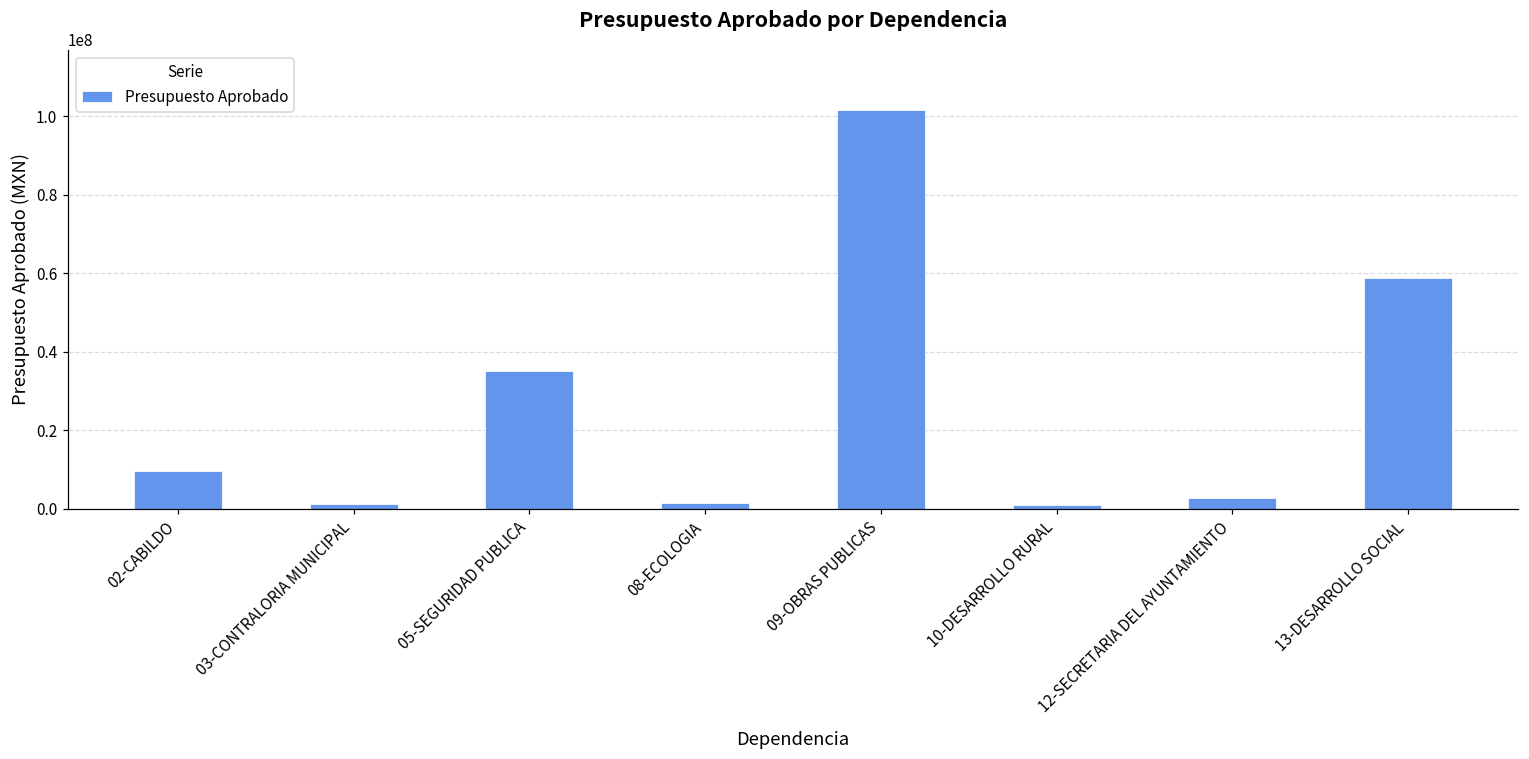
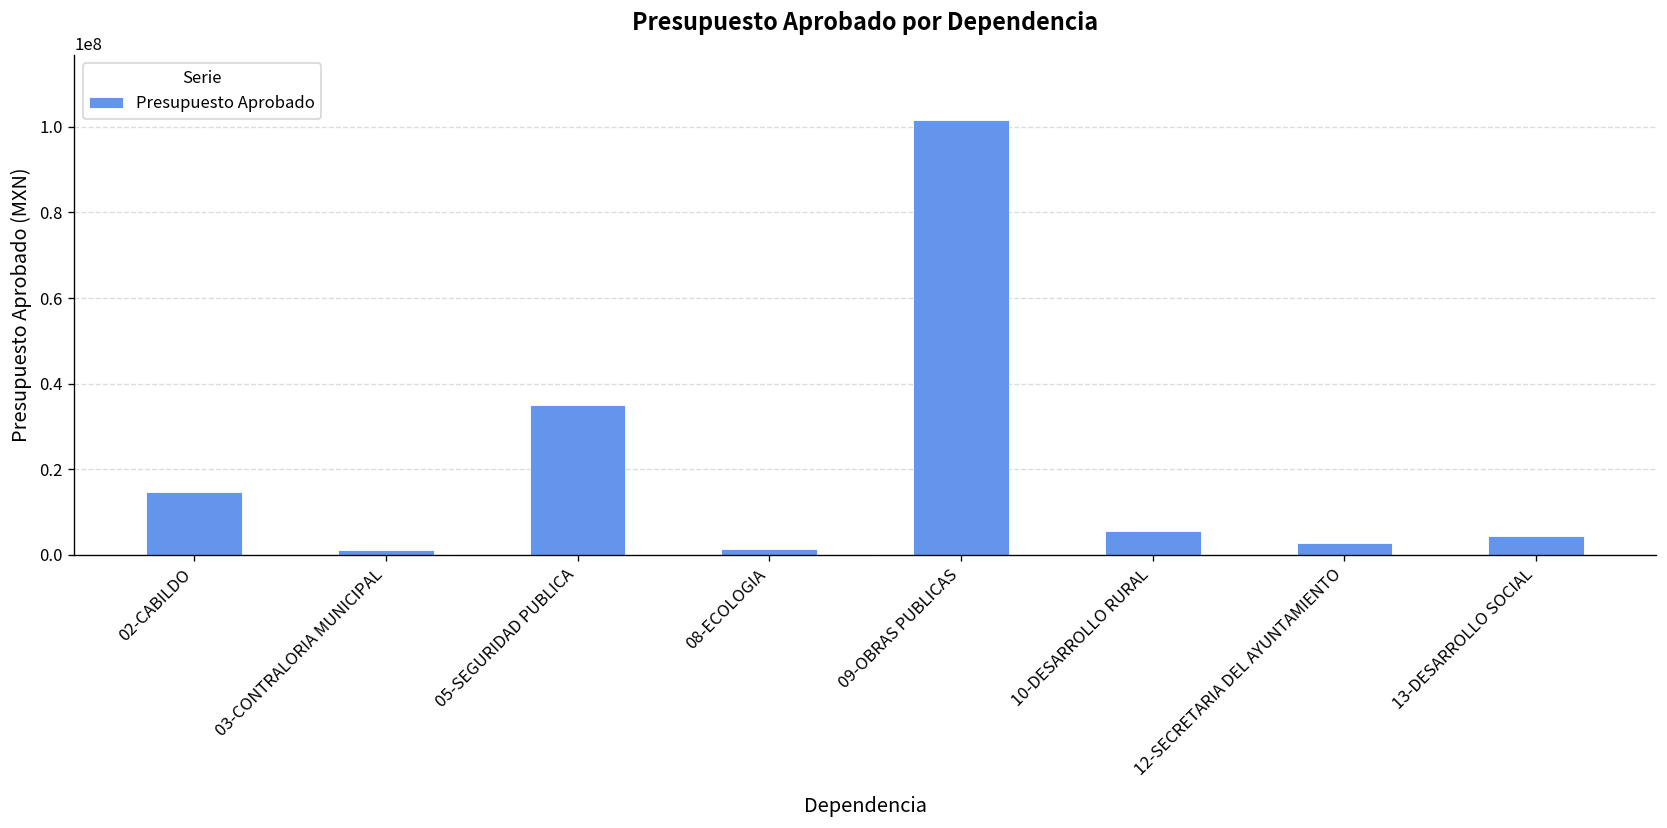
  {
-   "02-CABILDO": 10000000,
+   "02-CABILDO": 15000000,
    "03-CONTRALORIA MUNICIPAL": 1000000,
    "05-SEGURIDAD PUBLICA": 35000000,
    "08-ECOLOGIA": 1000000,
    "09-OBRAS PUBLICAS": 102000000,
-   "10-DESARROLLO RURAL": 1000000,
+   "10-DESARROLLO RURAL": 6000000,
    "12-SECRETARIA DEL AYUNTAMIENTO": 3000000,
-   "13-DESARROLLO SOCIAL": 59000000
+   "13-DESARROLLO SOCIAL": 4000000
  }
